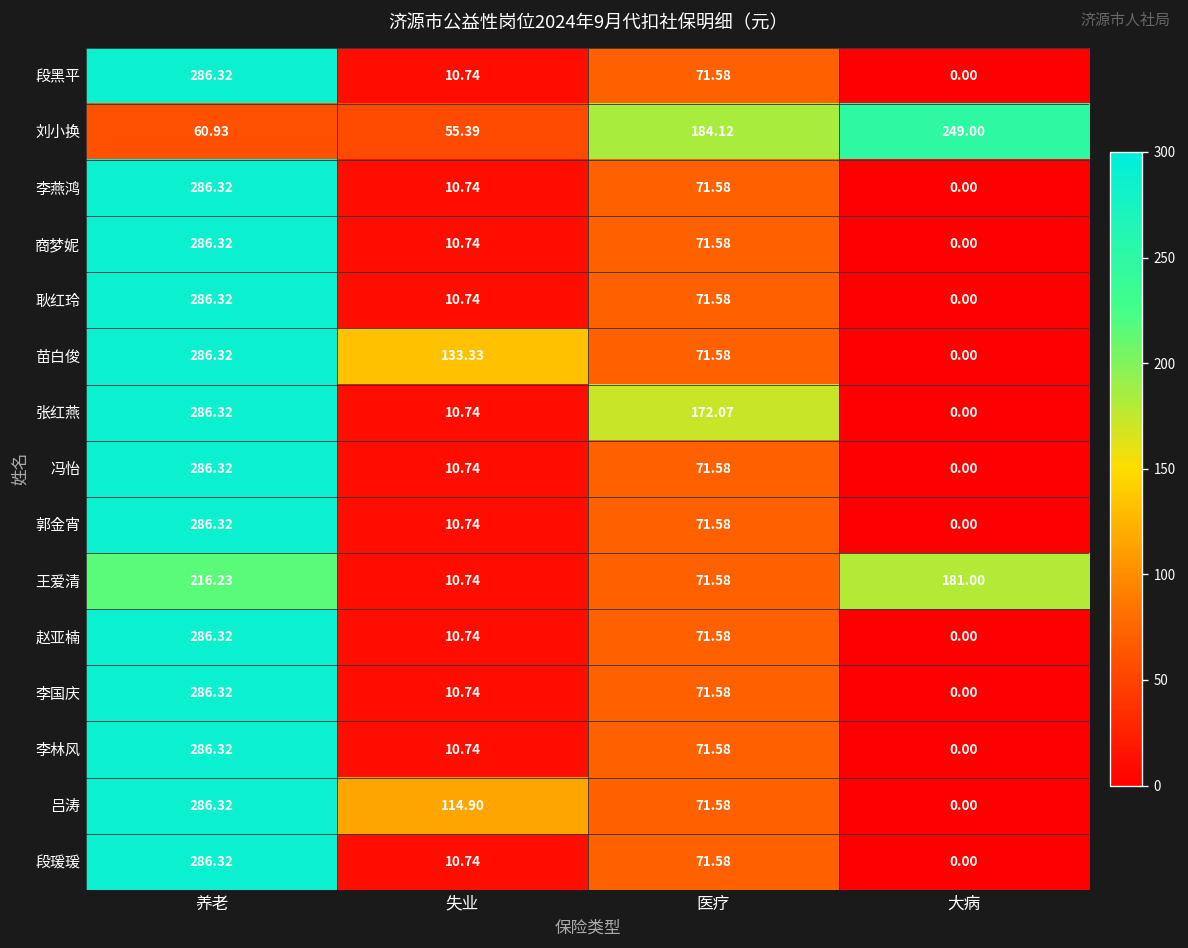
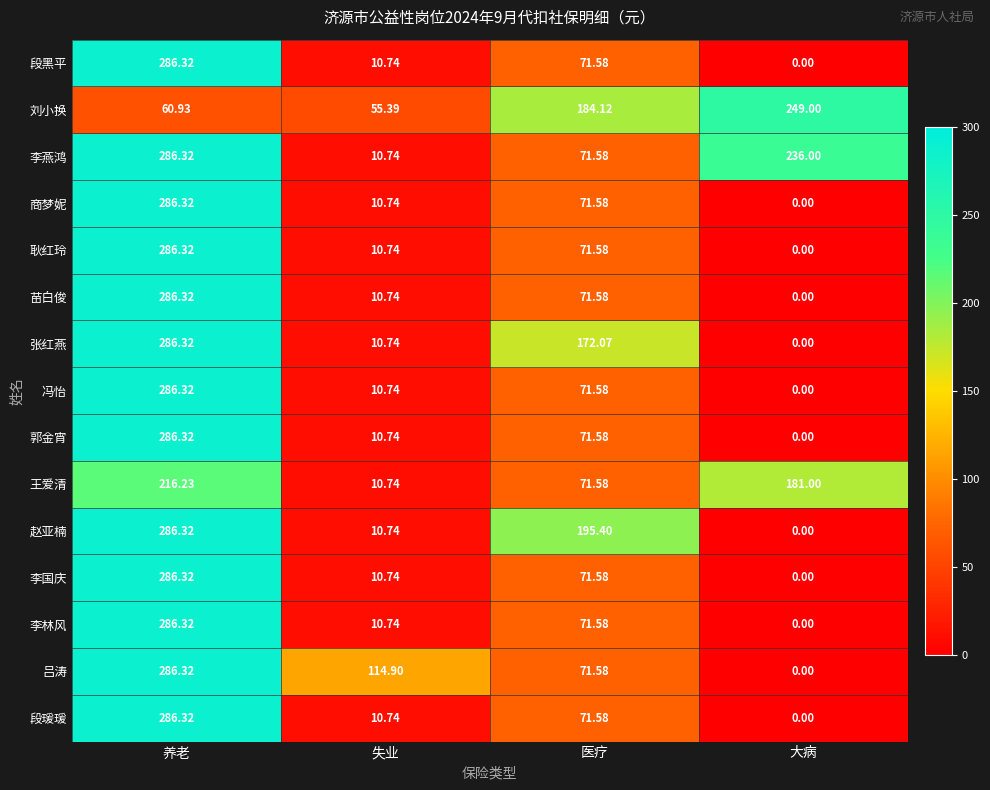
  {
    "段黑平": {
      "养老": 286.32,
      "失业": 10.74,
      "医疗": 71.58,
      "大病": 0.00
    },
    "刘小换": {
      "养老": 60.93,
      "失业": 55.39,
      "医疗": 184.12,
      "大病": 249.00
    },
    "李燕鸿": {
      "养老": 286.32,
      "失业": 10.74,
      "医疗": 71.58,
-     "大病": 0.00
+     "大病": 236.00
    },
    "商梦妮": {
      "养老": 286.32,
      "失业": 10.74,
      "医疗": 71.58,
      "大病": 0.00
    },
    "耿红玲": {
      "养老": 286.32,
      "失业": 10.74,
      "医疗": 71.58,
      "大病": 0.00
    },
    "苗白俊": {
      "养老": 286.32,
-     "失业": 133.33,
+     "失业": 10.74,
      "医疗": 71.58,
      "大病": 0.00
    },
    "张红燕": {
      "养老": 286.32,
      "失业": 10.74,
      "医疗": 172.07,
      "大病": 0.00
    },
    "冯怡": {
      "养老": 286.32,
      "失业": 10.74,
      "医疗": 71.58,
      "大病": 0.00
    },
    "郭金宵": {
      "养老": 286.32,
      "失业": 10.74,
      "医疗": 71.58,
      "大病": 0.00
    },
    "王爱清": {
      "养老": 216.23,
      "失业": 10.74,
      "医疗": 71.58,
      "大病": 181.00
    },
    "赵亚楠": {
      "养老": 286.32,
      "失业": 10.74,
-     "医疗": 71.58,
+     "医疗": 195.40,
      "大病": 0.00
    },
    "李国庆": {
      "养老": 286.32,
      "失业": 10.74,
      "医疗": 71.58,
      "大病": 0.00
    },
    "李林风": {
      "养老": 286.32,
      "失业": 10.74,
      "医疗": 71.58,
      "大病": 0.00
    },
    "吕涛": {
      "养老": 286.32,
      "失业": 114.90,
      "医疗": 71.58,
      "大病": 0.00
    },
    "段瑗瑗": {
      "养老": 286.32,
      "失业": 10.74,
      "医疗": 71.58,
      "大病": 0.00
    }
  }
